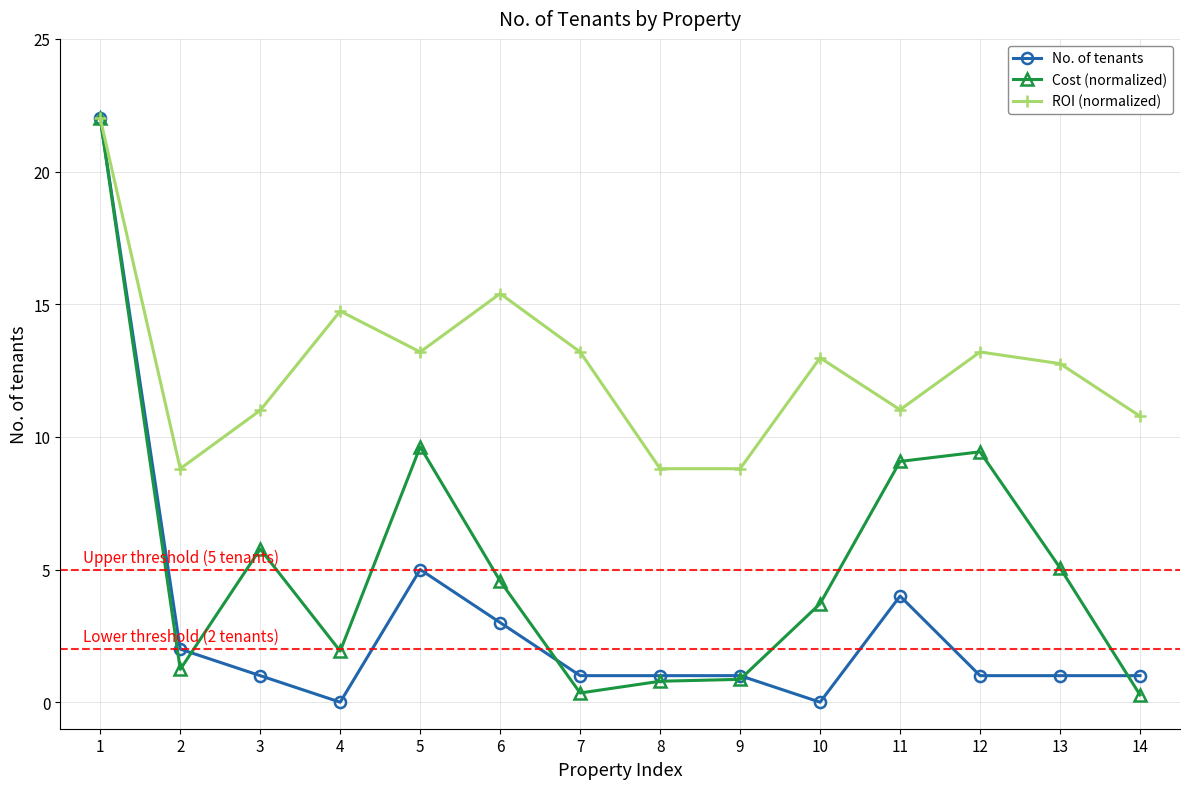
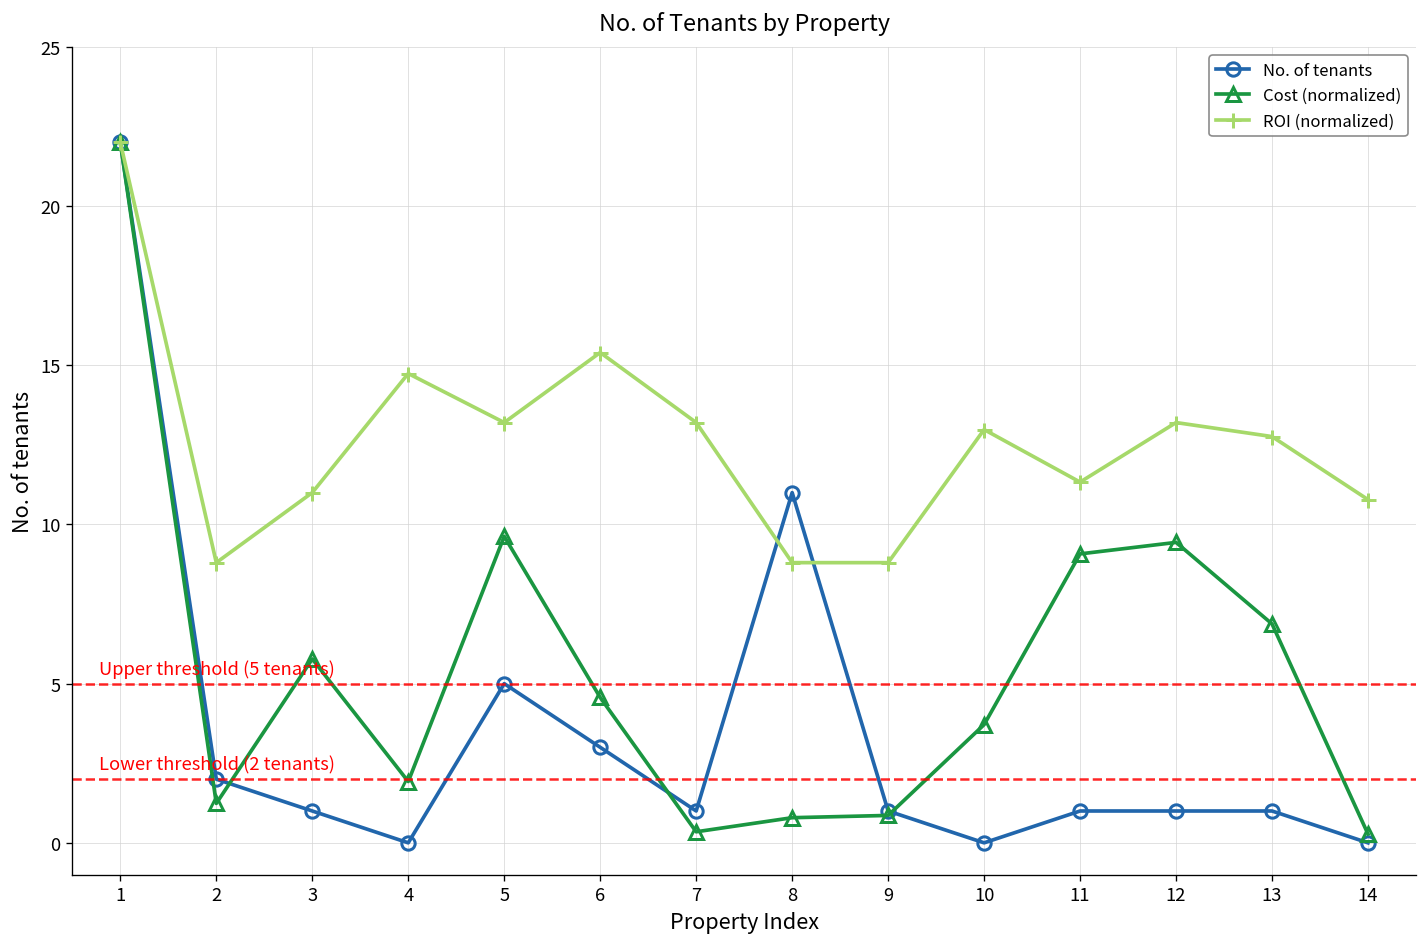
  {
    "No. of tenants": {
      "3": 1,
      "4": 0,
      "5": 5,
      "6": 3,
      "7": 1,
-     "8": 1,
+     "8": 11,
      "9": 1,
      "10": 0,
-     "11": 4,
+     "11": 1,
      "12": 1,
      "13": 1,
-     "14": 1
+     "14": 0
    },
    "Cost (normalized)": {
      "2": 1.2,
      "4": 1.9,
      "5": 9.6,
      "6": 4.6,
      "7": 0.3,
      "8": 0.8,
      "9": 0.9,
      "10": 3.7,
      "11": 9.1,
      "12": 9.4,
-     "13": 5.1,
+     "13": 6.9,
      "14": 0.3
    },
    "ROI (normalized)": {
      "2": 8.8,
      "3": 11.0,
      "4": 14.7,
      "5": 13.2,
      "6": 15.4,
      "7": 13.2,
      "8": 8.8,
      "9": 8.8,
      "10": 13.0,
-     "11": 11.0,
+     "11": 11.3,
      "12": 13.2,
      "13": 12.8,
      "14": 10.8
    }
  }
